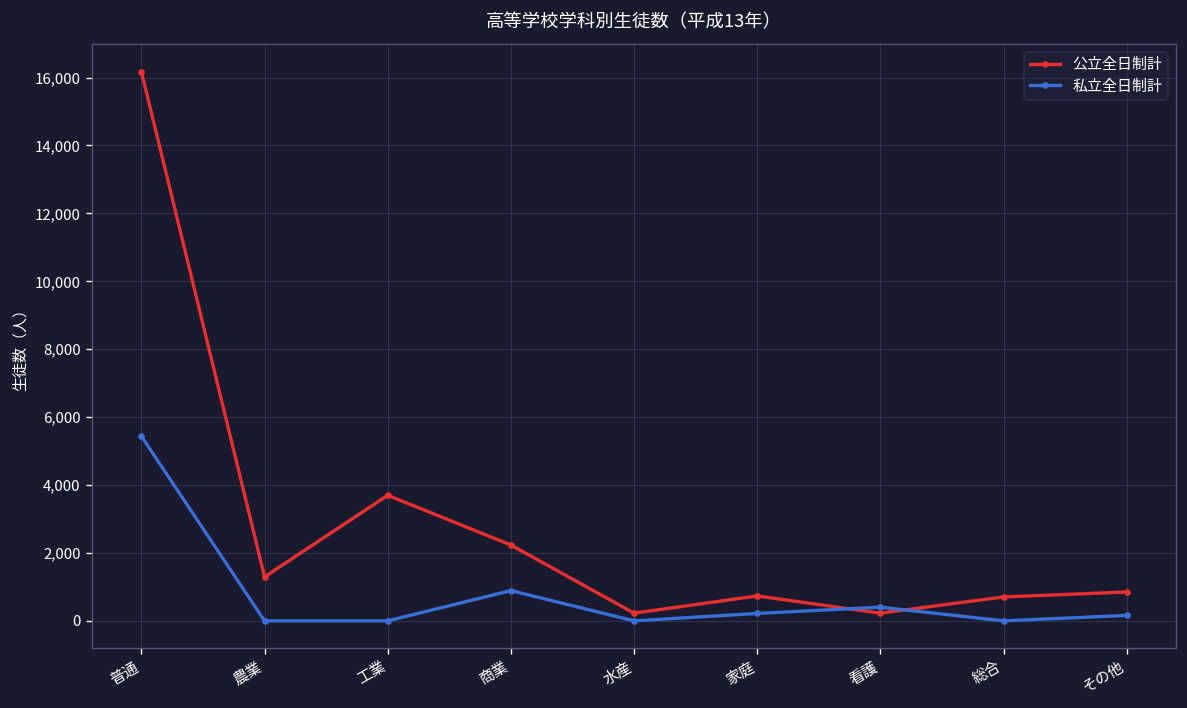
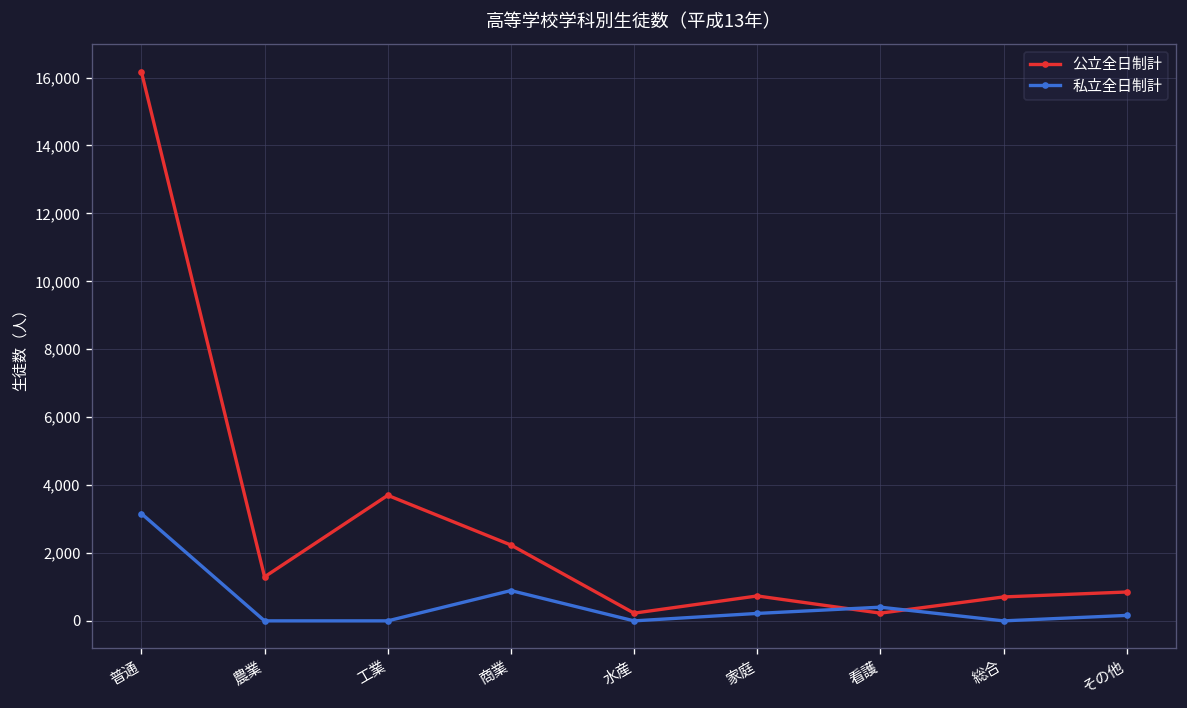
  {
    "公立全日制計": {
      "普通": "16,200",
      "農業": "1,300",
      "工業": "3,700",
      "商業": "2,200",
      "水産": "200",
      "家庭": "700",
      "看護": "200",
      "総合": "700",
      "その他": "900"
    },
    "私立全日制計": {
-     "普通": "5,400",
+     "普通": "3,200",
      "農業": "0",
      "工業": "0",
      "商業": "900",
      "水産": "0",
      "家庭": "200",
      "看護": "400",
      "総合": "0",
      "その他": "200"
    }
  }
